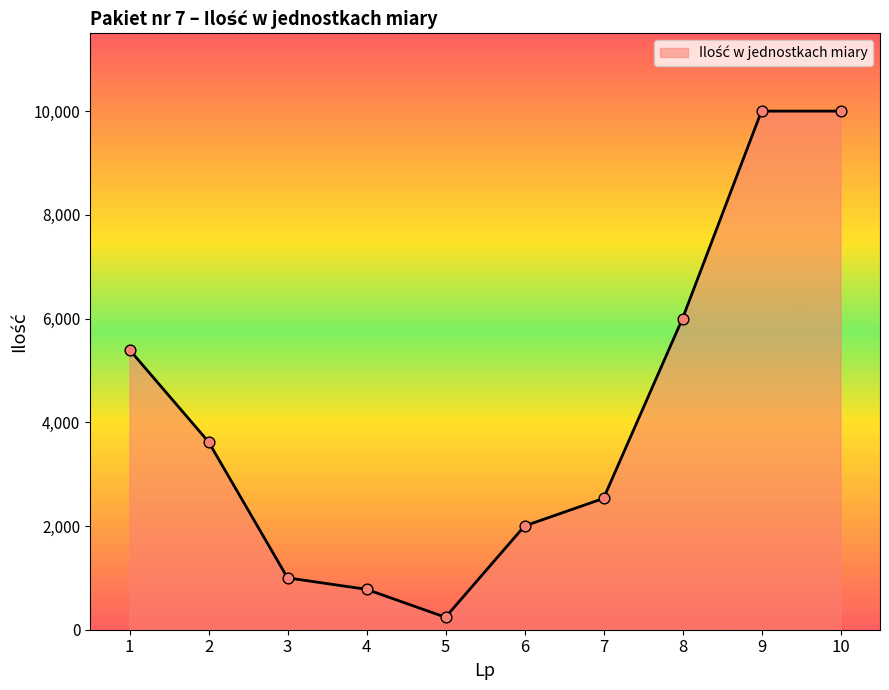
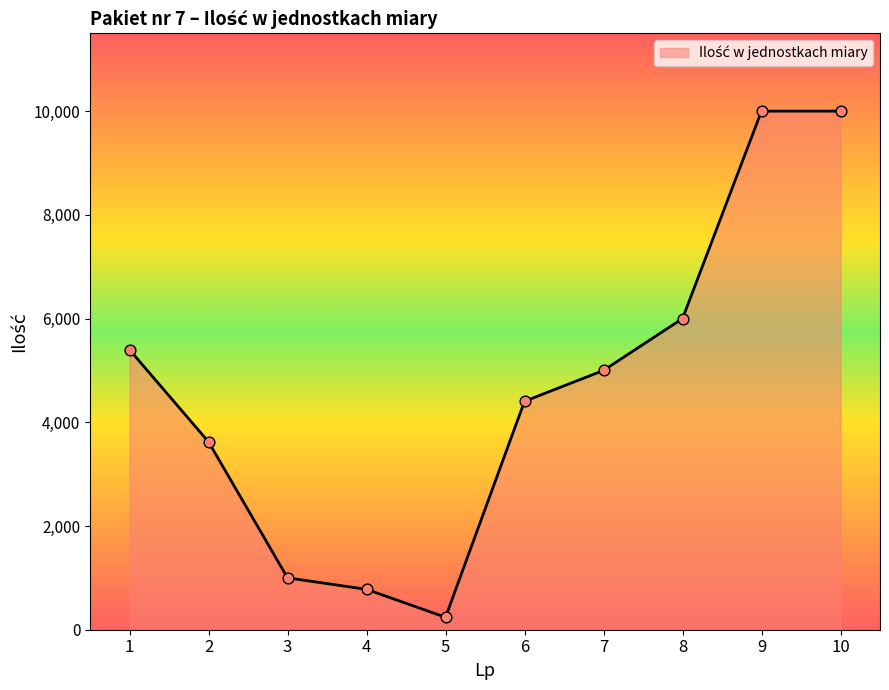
  {
    "1": "5,400",
    "2": "3,600",
    "3": "1,000",
    "4": "800",
    "5": "200",
-   "6": "2,000",
-   "7": "2,500",
+   "6": "4,400",
+   "7": "5,000",
    "8": "6,000",
    "9": "10,000",
    "10": "10,000"
  }
